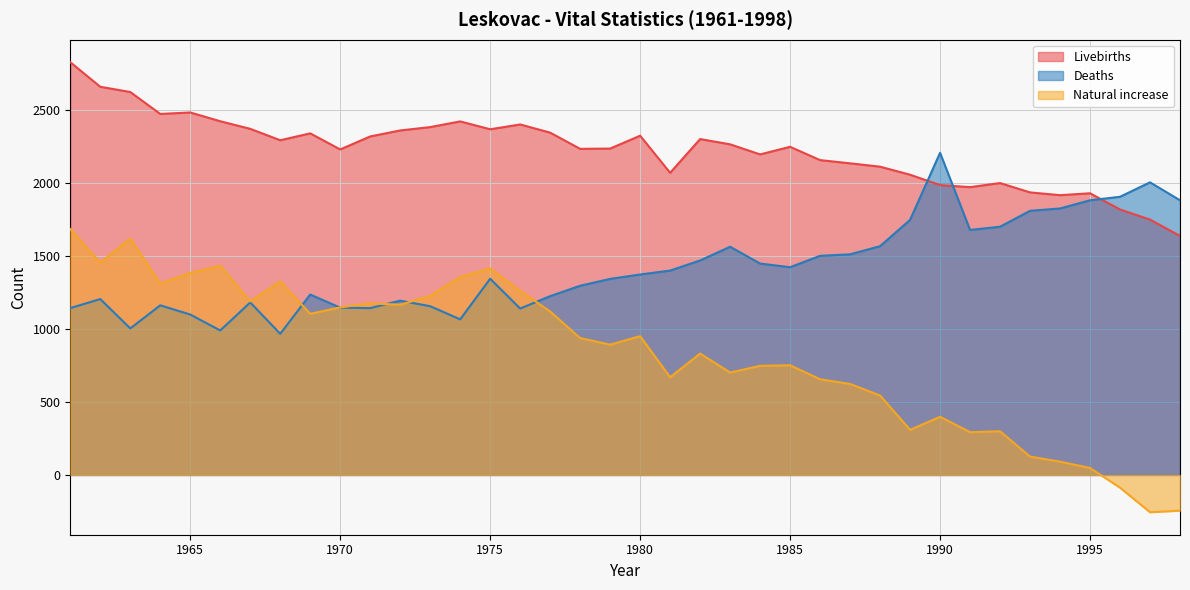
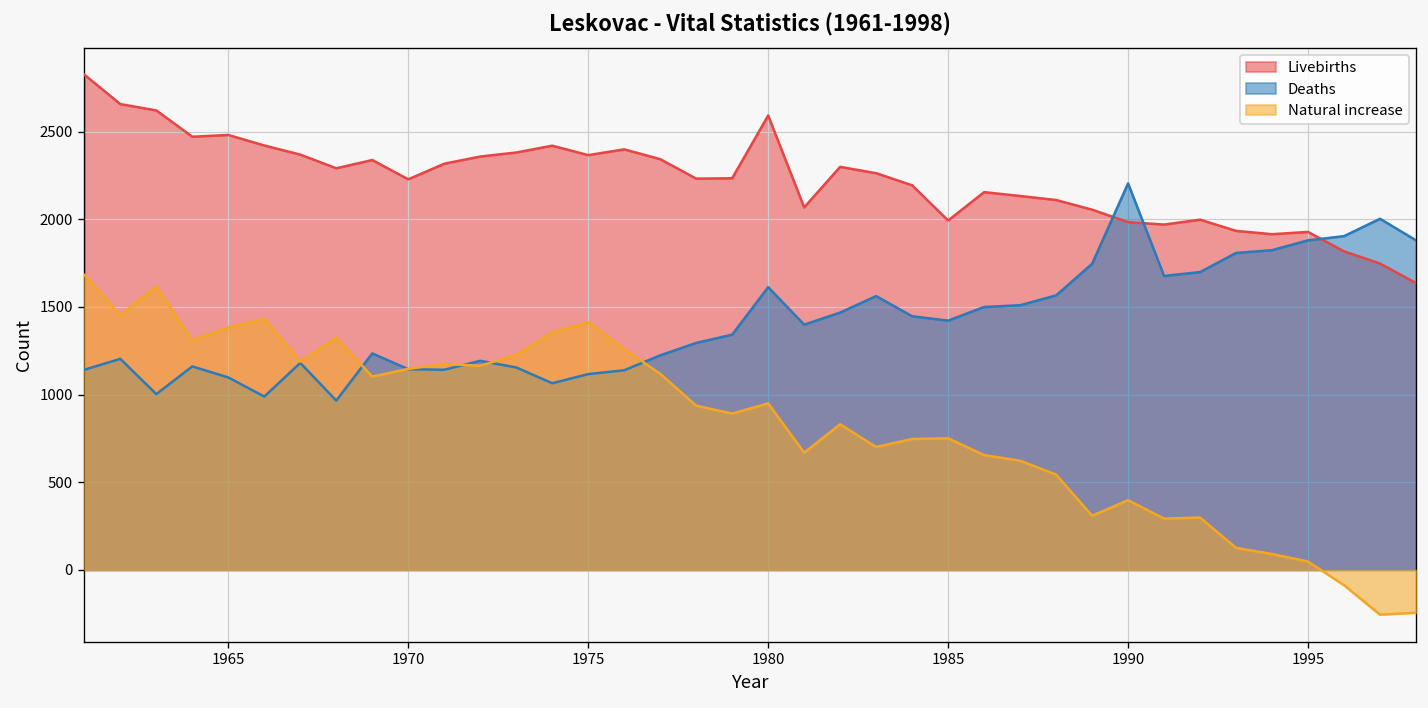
  {
    "Livebirths": {
      "1965": 2480,
      "1970": 2230,
      "1975": 2370,
-     "1980": 2320,
-     "1985": 2250,
+     "1980": 2590,
+     "1985": 1990,
      "1990": 1980,
      "1995": 1930
    },
    "Deaths": {
      "1965": 1100,
-     "1975": 1340,
-     "1980": 1370,
+     "1975": 1120,
+     "1980": 1610,
      "1985": 1420,
      "1990": 2210,
      "1995": 1880
    }
  }
